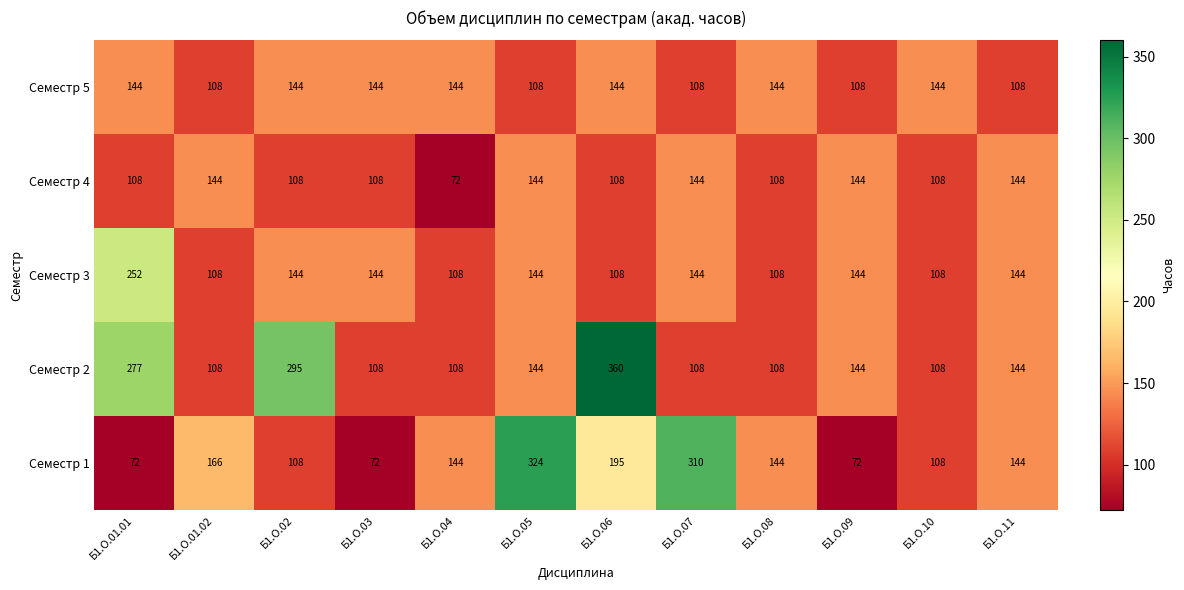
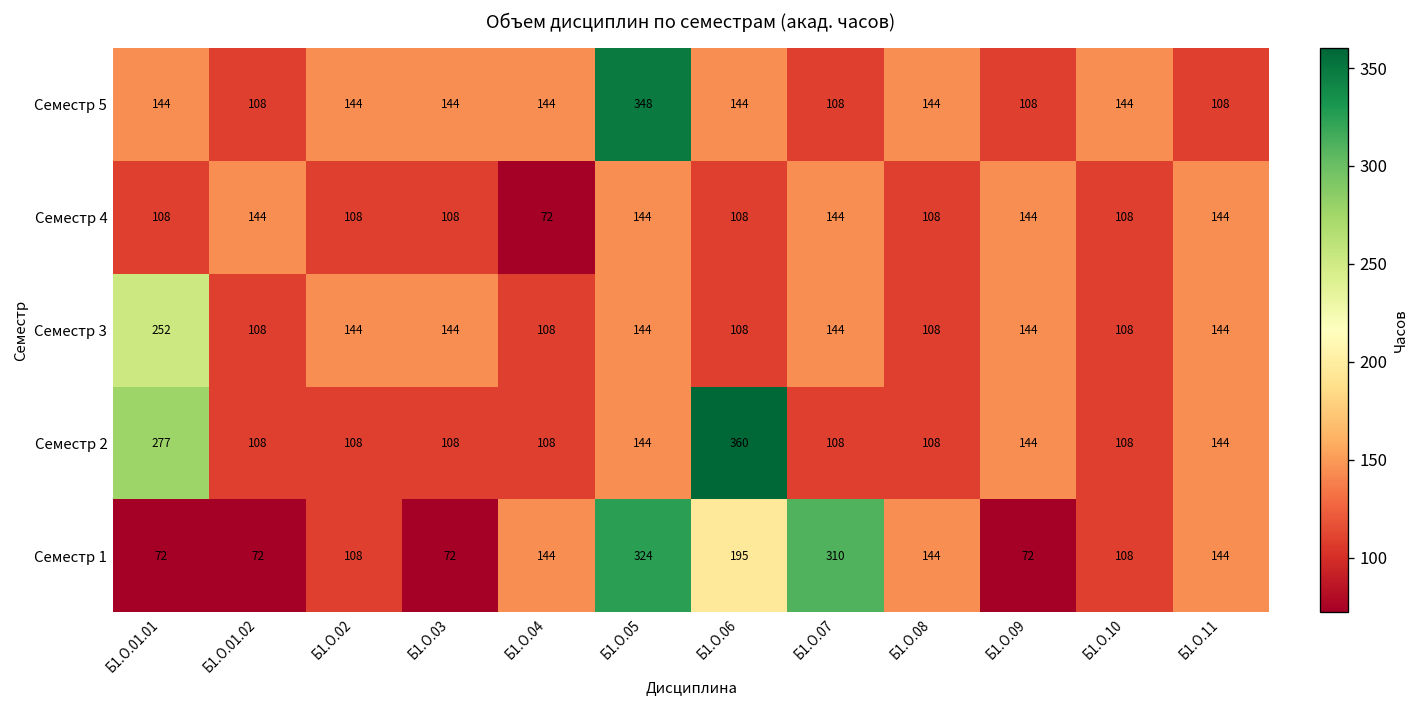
  {
    "Семестр 5": {
      "Б1.О.01.01": 144,
      "Б1.О.01.02": 108,
      "Б1.О.02": 144,
      "Б1.О.03": 144,
      "Б1.О.04": 144,
-     "Б1.О.05": 108,
+     "Б1.О.05": 348,
      "Б1.О.06": 144,
      "Б1.О.07": 108,
      "Б1.О.08": 144,
      "Б1.О.09": 108,
      "Б1.О.10": 144,
      "Б1.О.11": 108
    },
    "Семестр 4": {
      "Б1.О.01.01": 108,
      "Б1.О.01.02": 144,
      "Б1.О.02": 108,
      "Б1.О.03": 108,
      "Б1.О.04": 72,
      "Б1.О.05": 144,
      "Б1.О.06": 108,
      "Б1.О.07": 144,
      "Б1.О.08": 108,
      "Б1.О.09": 144,
      "Б1.О.10": 108,
      "Б1.О.11": 144
    },
    "Семестр 3": {
      "Б1.О.01.01": 252,
      "Б1.О.01.02": 108,
      "Б1.О.02": 144,
      "Б1.О.03": 144,
      "Б1.О.04": 108,
      "Б1.О.05": 144,
      "Б1.О.06": 108,
      "Б1.О.07": 144,
      "Б1.О.08": 108,
      "Б1.О.09": 144,
      "Б1.О.10": 108,
      "Б1.О.11": 144
    },
    "Семестр 2": {
      "Б1.О.01.01": 277,
      "Б1.О.01.02": 108,
-     "Б1.О.02": 295,
+     "Б1.О.02": 108,
      "Б1.О.03": 108,
      "Б1.О.04": 108,
      "Б1.О.05": 144,
      "Б1.О.06": 360,
      "Б1.О.07": 108,
      "Б1.О.08": 108,
      "Б1.О.09": 144,
      "Б1.О.10": 108,
      "Б1.О.11": 144
    },
    "Семестр 1": {
      "Б1.О.01.01": 72,
-     "Б1.О.01.02": 166,
+     "Б1.О.01.02": 72,
      "Б1.О.02": 108,
      "Б1.О.03": 72,
      "Б1.О.04": 144,
      "Б1.О.05": 324,
      "Б1.О.06": 195,
      "Б1.О.07": 310,
      "Б1.О.08": 144,
      "Б1.О.09": 72,
      "Б1.О.10": 108,
      "Б1.О.11": 144
    }
  }
